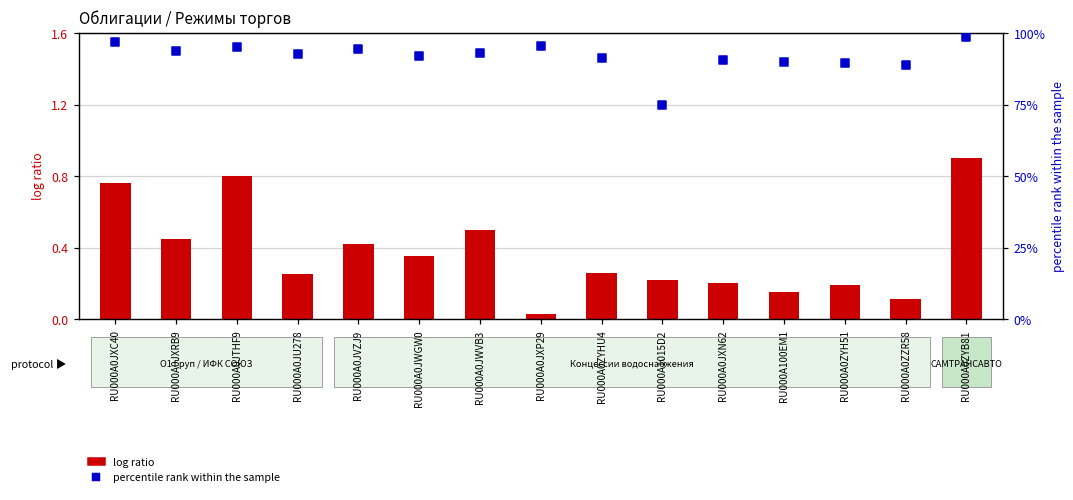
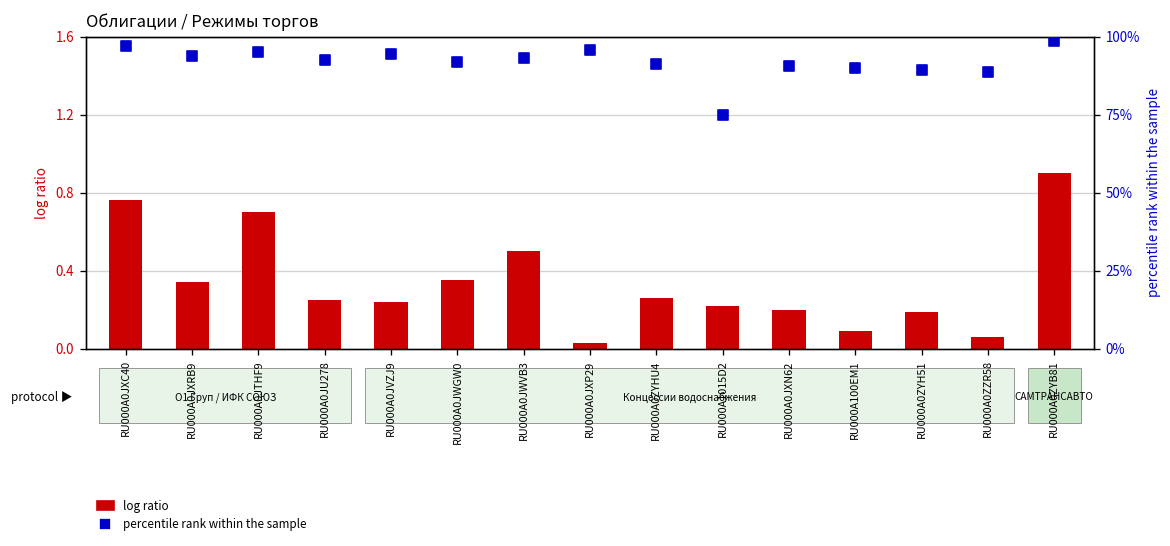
  {
    "log ratio": {
      "RU000A0JXC40": 0.76,
-     "RU000A0JXRB9": 0.45,
-     "RU000A0JTHF9": 0.8,
+     "RU000A0JXRB9": 0.34,
+     "RU000A0JTHF9": 0.7,
      "RU000A0JU278": 0.25,
-     "RU000A0JVZJ9": 0.42,
+     "RU000A0JVZJ9": 0.24,
      "RU000A0JWGW0": 0.35,
      "RU000A0JWVB3": 0.50,
      "RU000A0JXP29": 0.03,
      "RU000A0ZYHU4": 0.26,
      "RU000A1015D2": 0.22,
      "RU000A0JXN62": 0.20,
-     "RU000A100EM1": 0.15,
+     "RU000A100EM1": 0.09,
      "RU000A0ZYH51": 0.19,
-     "RU000A0ZZR58": 0.11,
+     "RU000A0ZZR58": 0.06,
      "RU000A0ZYB81": 0.90
    }
  }
